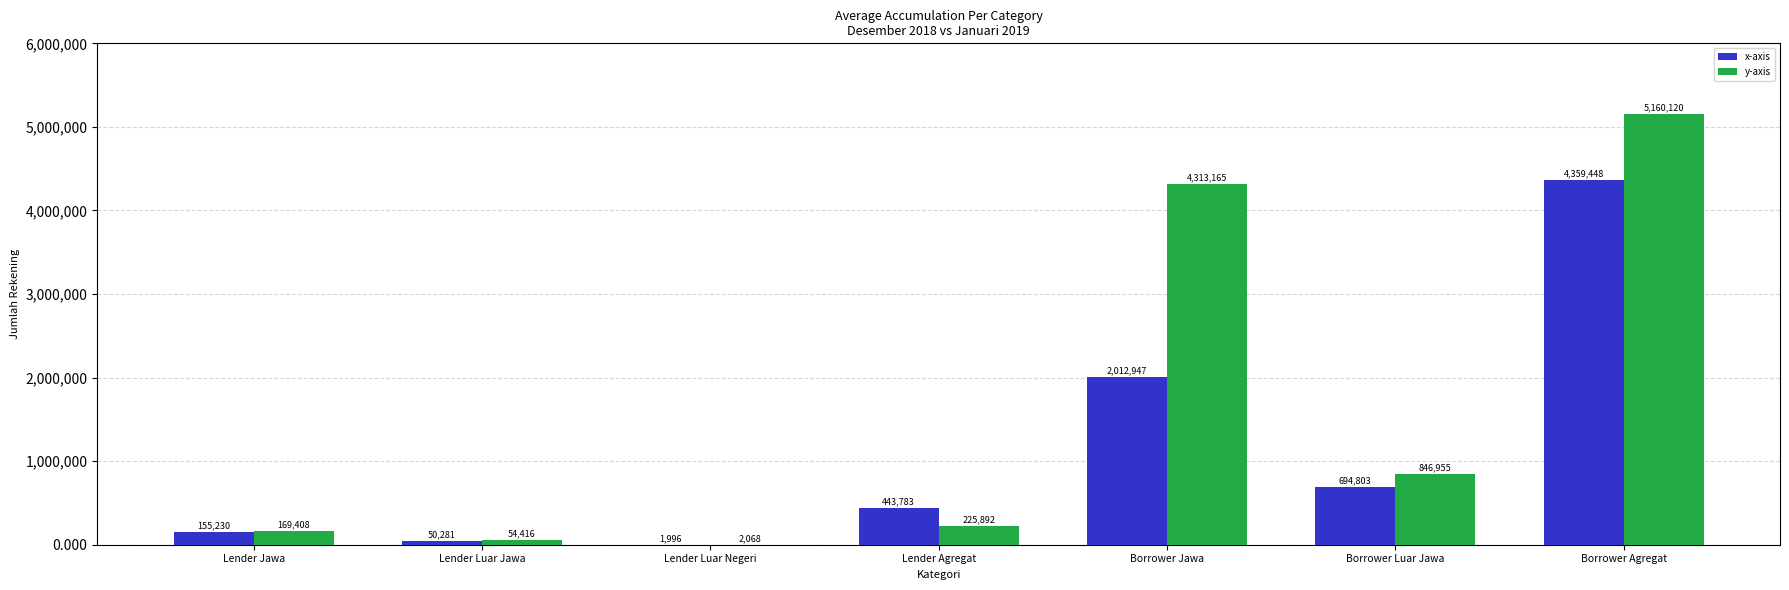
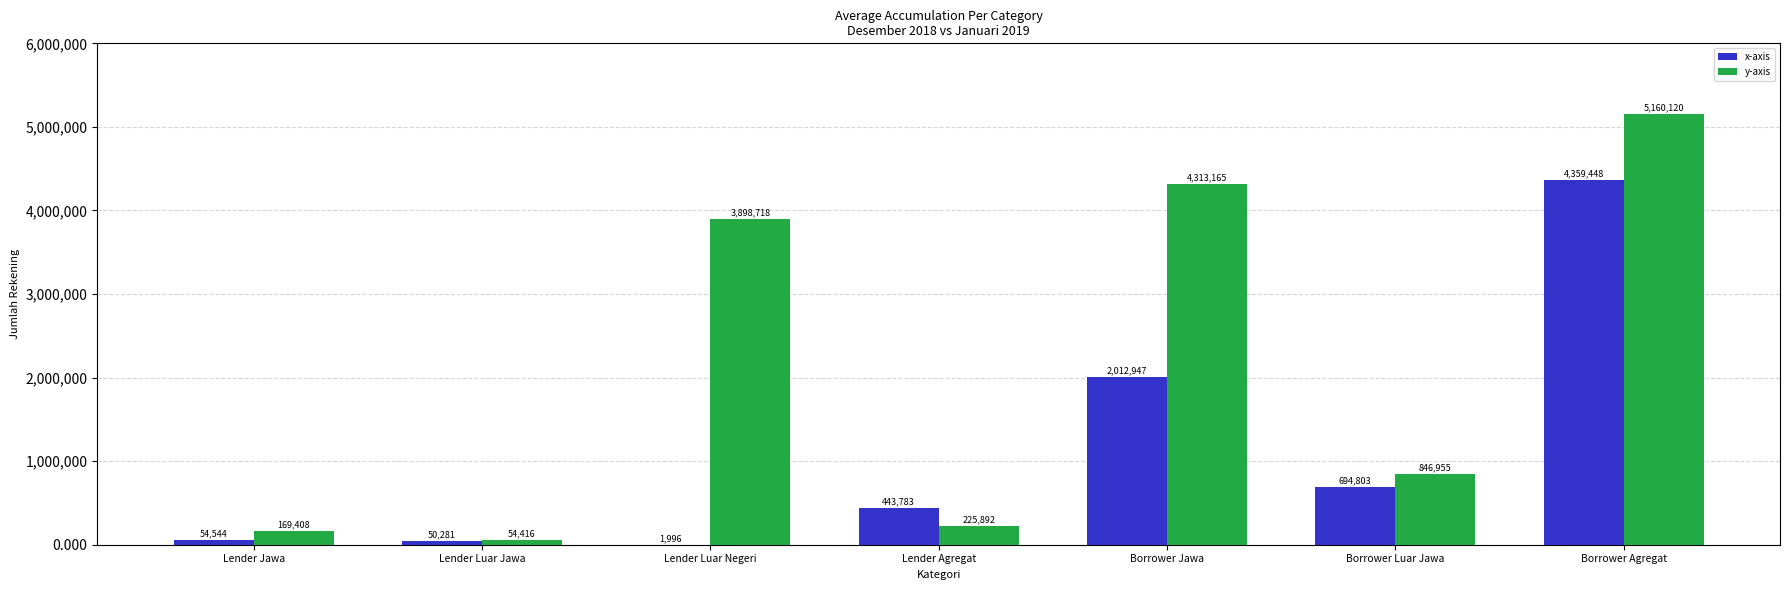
  {
    "x-axis": {
-     "Lender Jawa": "155,230",
+     "Lender Jawa": "54,544",
      "Lender Luar Jawa": "50,281",
      "Lender Luar Negeri": "1,996",
      "Lender Agregat": "443,783",
      "Borrower Jawa": "2,012,947",
      "Borrower Luar Jawa": "694,803",
      "Borrower Agregat": "4,359,448"
    },
    "y-axis": {
      "Lender Jawa": "169,408",
      "Lender Luar Jawa": "54,416",
-     "Lender Luar Negeri": "2,068",
+     "Lender Luar Negeri": "3,898,718",
      "Lender Agregat": "225,892",
      "Borrower Jawa": "4,313,165",
      "Borrower Luar Jawa": "846,955",
      "Borrower Agregat": "5,160,120"
    }
  }
